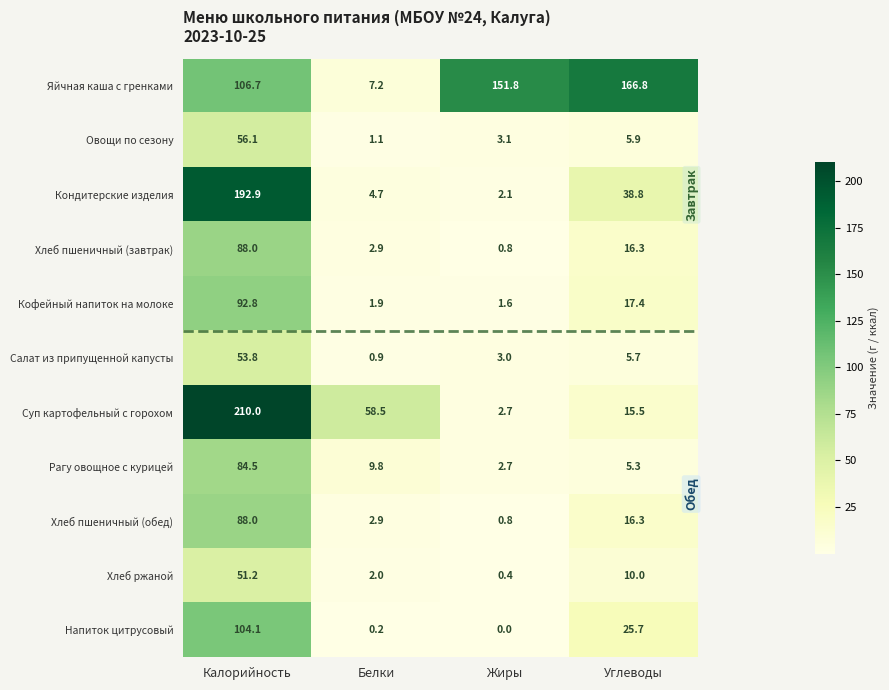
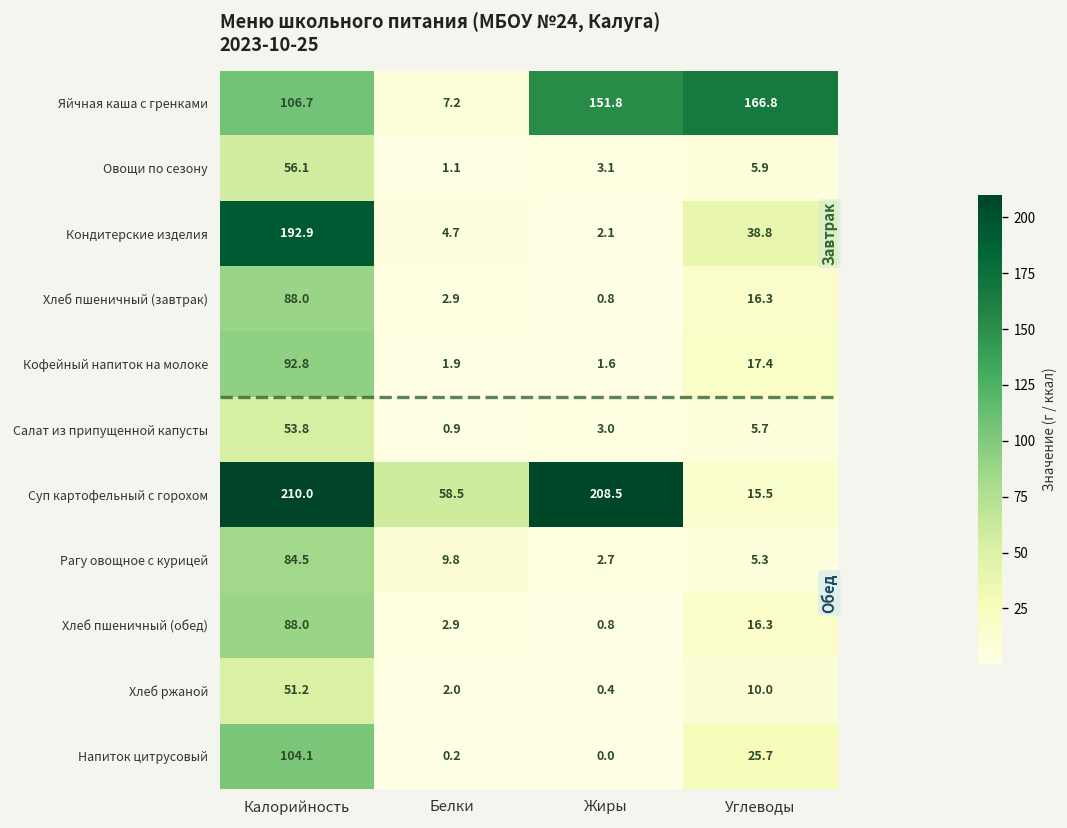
  {
    "Яйчная каша с гренками": {
      "Калорийность": 106.7,
      "Белки": 7.2,
      "Жиры": 151.8,
      "Углеводы": 166.8
    },
    "Овощи по сезону": {
      "Калорийность": 56.1,
      "Белки": 1.1,
      "Жиры": 3.1,
      "Углеводы": 5.9
    },
    "Кондитерские изделия": {
      "Калорийность": 192.9,
      "Белки": 4.7,
      "Жиры": 2.1,
      "Углеводы": 38.8
    },
    "Хлеб пшеничный (завтрак)": {
      "Калорийность": 88.0,
      "Белки": 2.9,
      "Жиры": 0.8,
      "Углеводы": 16.3
    },
    "Кофейный напиток на молоке": {
      "Калорийность": 92.8,
      "Белки": 1.9,
      "Жиры": 1.6,
      "Углеводы": 17.4
    },
    "Салат из припущенной капусты": {
      "Калорийность": 53.8,
      "Белки": 0.9,
      "Жиры": 3.0,
      "Углеводы": 5.7
    },
    "Суп картофельный с горохом": {
      "Калорийность": 210.0,
      "Белки": 58.5,
-     "Жиры": 2.7,
+     "Жиры": 208.5,
      "Углеводы": 15.5
    },
    "Рагу овощное с курицей": {
      "Калорийность": 84.5,
      "Белки": 9.8,
      "Жиры": 2.7,
      "Углеводы": 5.3
    },
    "Хлеб пшеничный (обед)": {
      "Калорийность": 88.0,
      "Белки": 2.9,
      "Жиры": 0.8,
      "Углеводы": 16.3
    },
    "Хлеб ржаной": {
      "Калорийность": 51.2,
      "Белки": 2.0,
      "Жиры": 0.4,
      "Углеводы": 10.0
    },
    "Напиток цитрусовый": {
      "Калорийность": 104.1,
      "Белки": 0.2,
      "Жиры": 0.0,
      "Углеводы": 25.7
    }
  }
